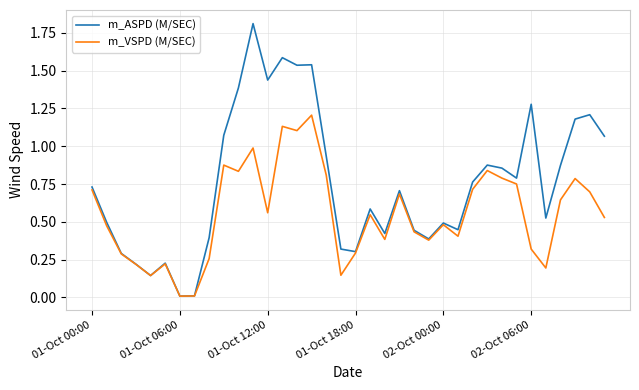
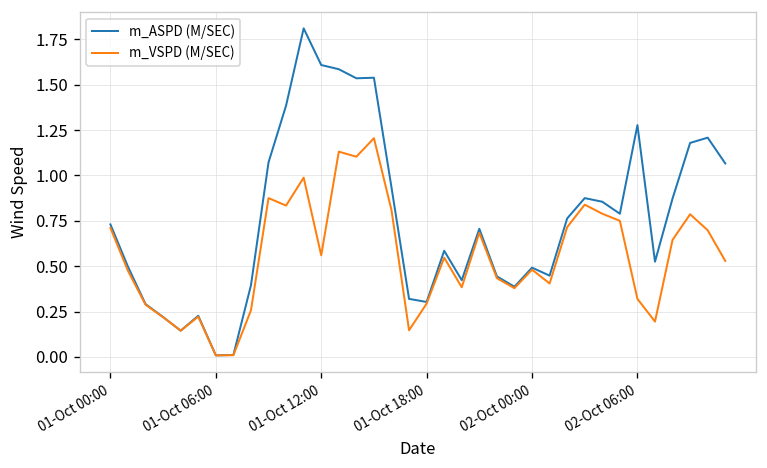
  {
    "m_ASPD (M/SEC)": {
      "01-Oct 00:00": 0.73,
-     "01-Oct 12:00": 1.44,
+     "01-Oct 12:00": 1.61,
      "02-Oct 06:00": 1.28
    },
    "m_VSPD (M/SEC)": {
      "01-Oct 00:00": 0.71,
      "01-Oct 12:00": 0.56,
      "02-Oct 06:00": 0.32
    }
  }
